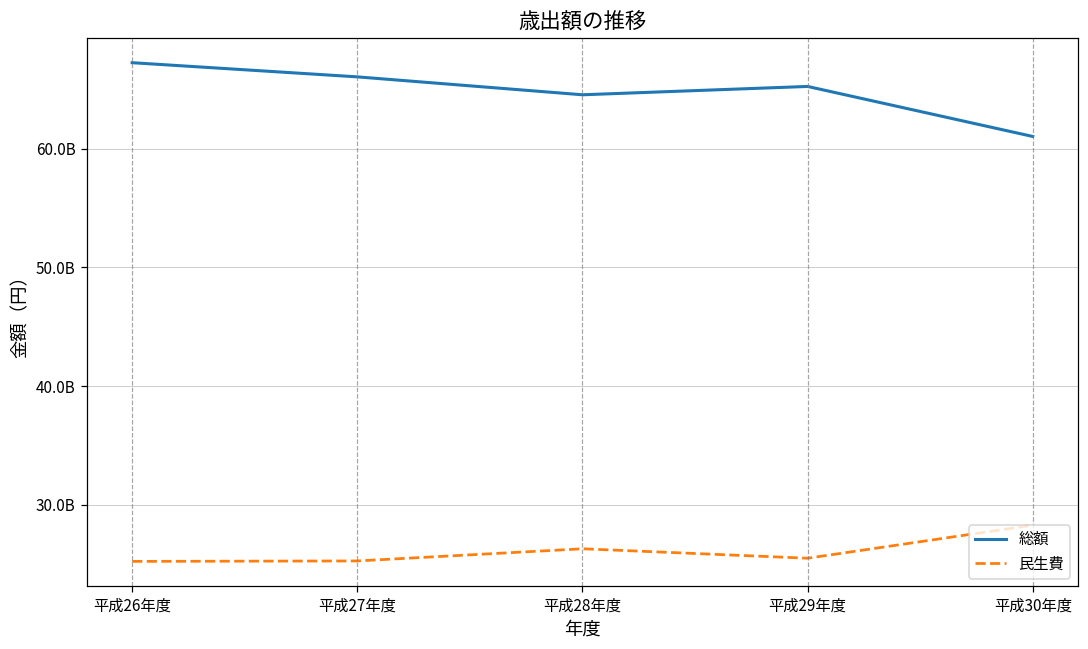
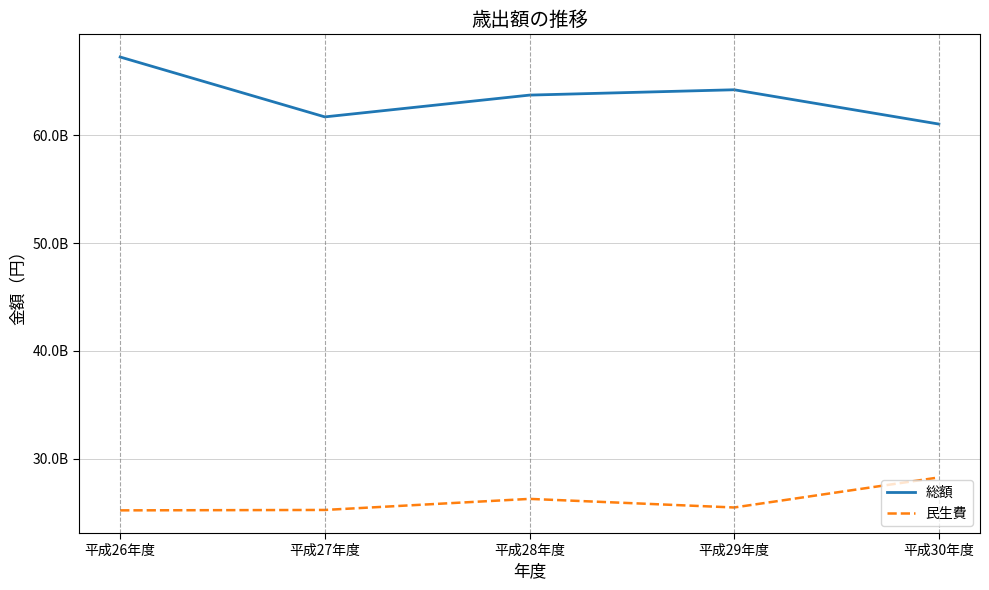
  {
    "総額": {
      "平成26年度": 67300000000,
-     "平成27年度": 66100000000,
-     "平成28年度": 64600000000,
-     "平成29年度": 65300000000,
+     "平成27年度": 61700000000,
+     "平成28年度": 63700000000,
+     "平成29年度": 64200000000,
      "平成30年度": 61100000000
    },
    "民生費": {
      "平成26年度": 25200000000,
      "平成27年度": 25200000000,
      "平成28年度": 26300000000,
      "平成29年度": 25500000000,
      "平成30年度": 28300000000
    }
  }
